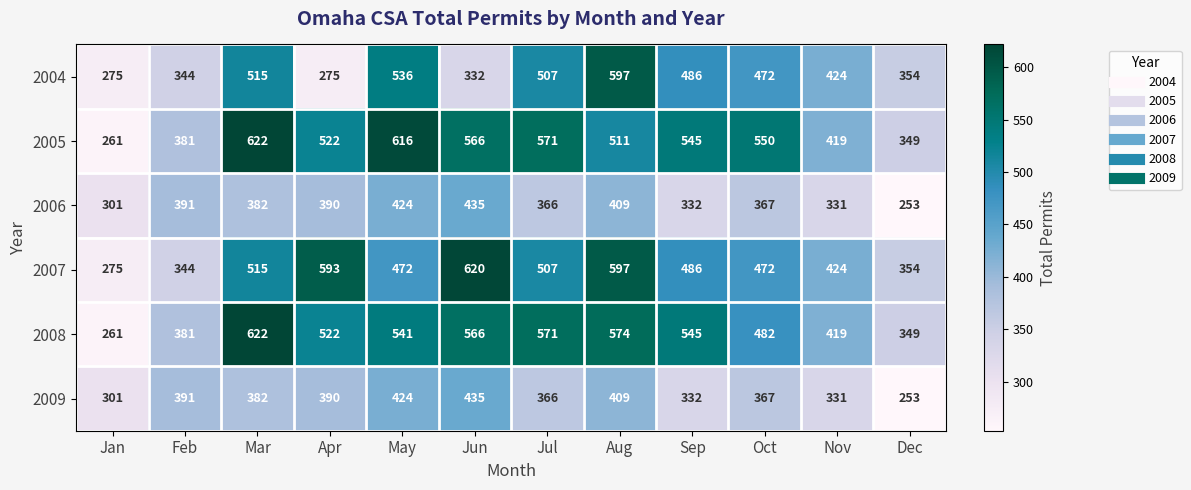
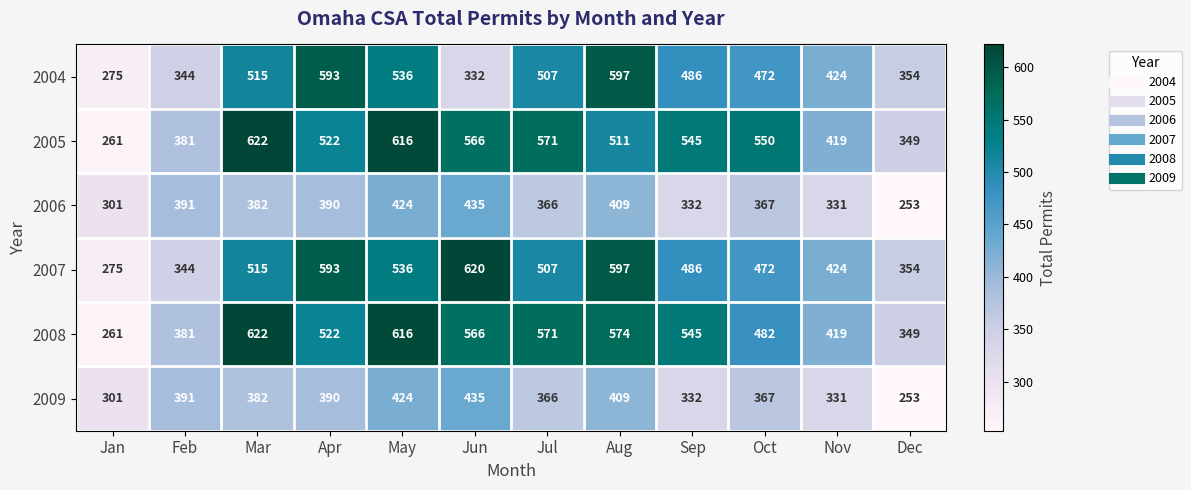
  {
    "2004": {
      "Jan": 275,
      "Feb": 344,
      "Mar": 515,
-     "Apr": 275,
+     "Apr": 593,
      "May": 536,
      "Jun": 332,
      "Jul": 507,
      "Aug": 597,
      "Sep": 486,
      "Oct": 472,
      "Nov": 424,
      "Dec": 354
    },
    "2005": {
      "Jan": 261,
      "Feb": 381,
      "Mar": 622,
      "Apr": 522,
      "May": 616,
      "Jun": 566,
      "Jul": 571,
      "Aug": 511,
      "Sep": 545,
      "Oct": 550,
      "Nov": 419,
      "Dec": 349
    },
    "2006": {
      "Jan": 301,
      "Feb": 391,
      "Mar": 382,
      "Apr": 390,
      "May": 424,
      "Jun": 435,
      "Jul": 366,
      "Aug": 409,
      "Sep": 332,
      "Oct": 367,
      "Nov": 331,
      "Dec": 253
    },
    "2007": {
      "Jan": 275,
      "Feb": 344,
      "Mar": 515,
      "Apr": 593,
-     "May": 472,
+     "May": 536,
      "Jun": 620,
      "Jul": 507,
      "Aug": 597,
      "Sep": 486,
      "Oct": 472,
      "Nov": 424,
      "Dec": 354
    },
    "2008": {
      "Jan": 261,
      "Feb": 381,
      "Mar": 622,
      "Apr": 522,
-     "May": 541,
+     "May": 616,
      "Jun": 566,
      "Jul": 571,
      "Aug": 574,
      "Sep": 545,
      "Oct": 482,
      "Nov": 419,
      "Dec": 349
    },
    "2009": {
      "Jan": 301,
      "Feb": 391,
      "Mar": 382,
      "Apr": 390,
      "May": 424,
      "Jun": 435,
      "Jul": 366,
      "Aug": 409,
      "Sep": 332,
      "Oct": 367,
      "Nov": 331,
      "Dec": 253
    }
  }
